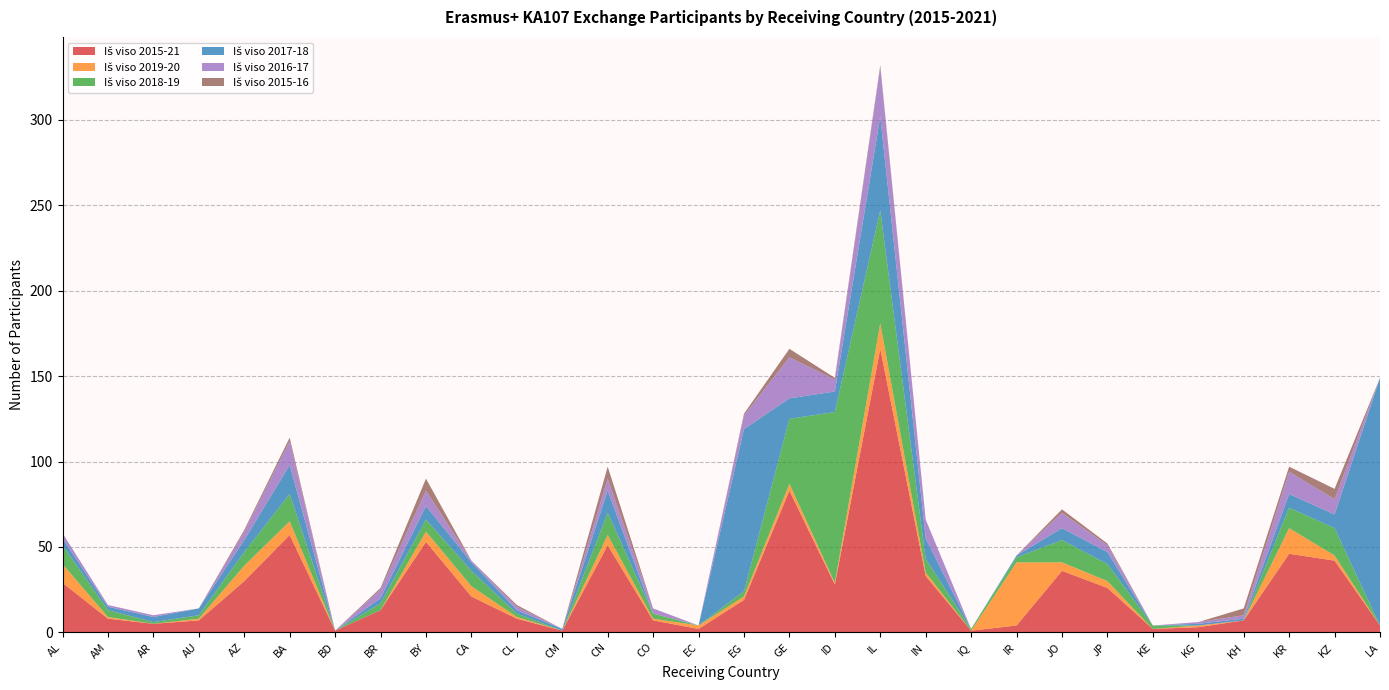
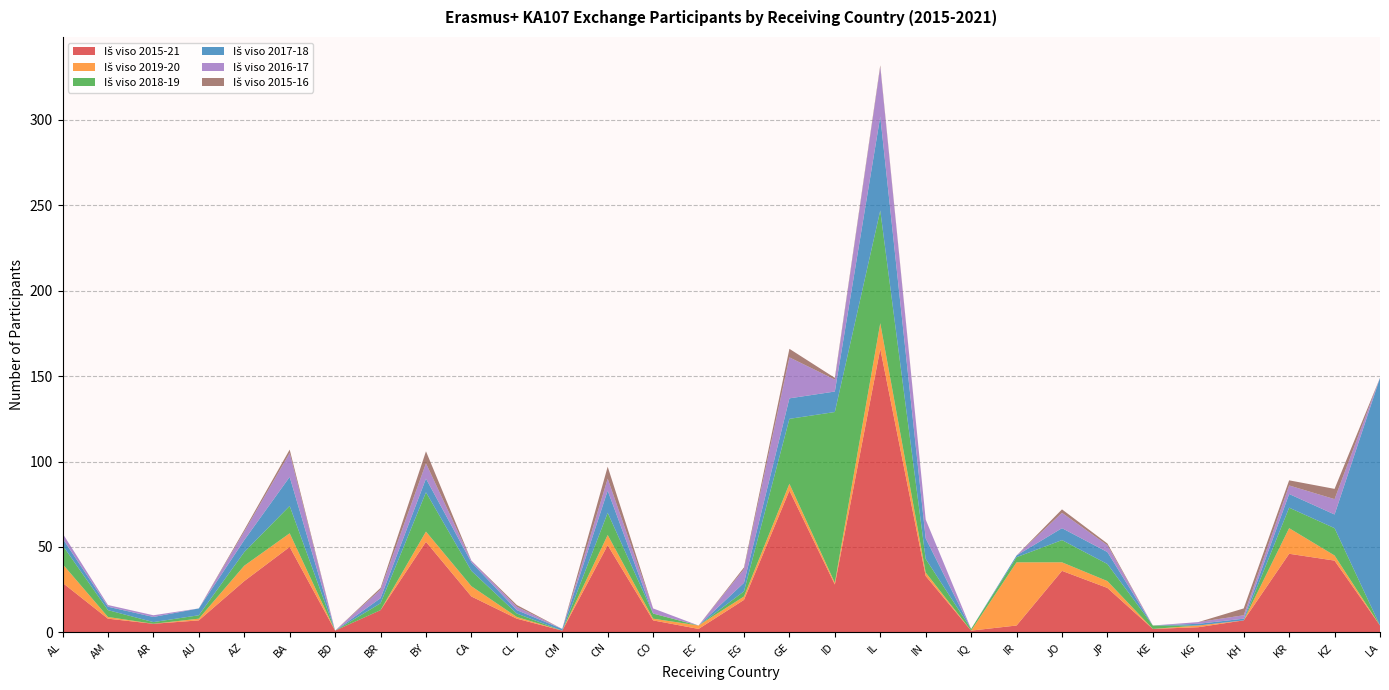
  {
    "Iš viso 2015-21": {
      "AL": 29,
      "AZ": 30,
-     "BA": 57,
+     "BA": 50,
      "BY": 53,
      "CA": 21,
      "CN": 51,
      "EC": 2,
      "EG": 19,
      "GE": 83,
      "IL": 166,
      "IN": 33,
      "IR": 4,
      "JO": 36,
      "JP": 26,
      "KR": 46,
      "KZ": 42
    },
    "Iš viso 2019-20": {
      "AL": 11,
      "AZ": 9,
      "BA": 8,
      "BY": 6,
      "CA": 6,
      "CN": 6,
      "EG": 2,
      "GE": 4,
      "IL": 15,
      "IN": 2,
      "IR": 37,
      "JO": 5,
      "JP": 4,
      "KR": 15,
      "KZ": 3
    },
    "Iš viso 2018-19": {
      "AL": 11,
      "AM": 4,
      "AU": 2,
      "AZ": 8,
      "BA": 16,
      "BR": 4,
-     "BY": 7,
+     "BY": 23,
      "CA": 9,
      "CL": 2,
      "CN": 13,
      "EG": 3,
      "GE": 38,
      "ID": 100,
      "IL": 66,
      "IN": 8,
      "JO": 13,
      "JP": 10,
      "KR": 12,
      "KZ": 16
    },
    "Iš viso 2017-18": {
      "AL": 4,
      "AZ": 7,
      "BA": 17,
      "BR": 3,
      "BY": 8,
      "CL": 2,
      "CN": 13,
-     "EG": 95,
+     "EG": 5,
      "GE": 12,
      "ID": 12,
      "IL": 55,
      "IN": 12,
      "JO": 7,
      "JP": 7,
      "KR": 8,
      "KZ": 8
    },
    "Iš viso 2016-17": {
      "BA": 14,
      "BY": 9,
      "CN": 7,
      "GE": 24,
      "JO": 9,
      "KH": 2,
-     "KR": 13,
+     "KR": 5,
      "KZ": 9
    },
    "Iš viso 2015-16": {
      "BA": 2,
      "BY": 7,
      "CN": 7,
      "GE": 5,
      "JO": 2,
      "KH": 4,
      "KR": 3,
      "KZ": 6
    }
  }
